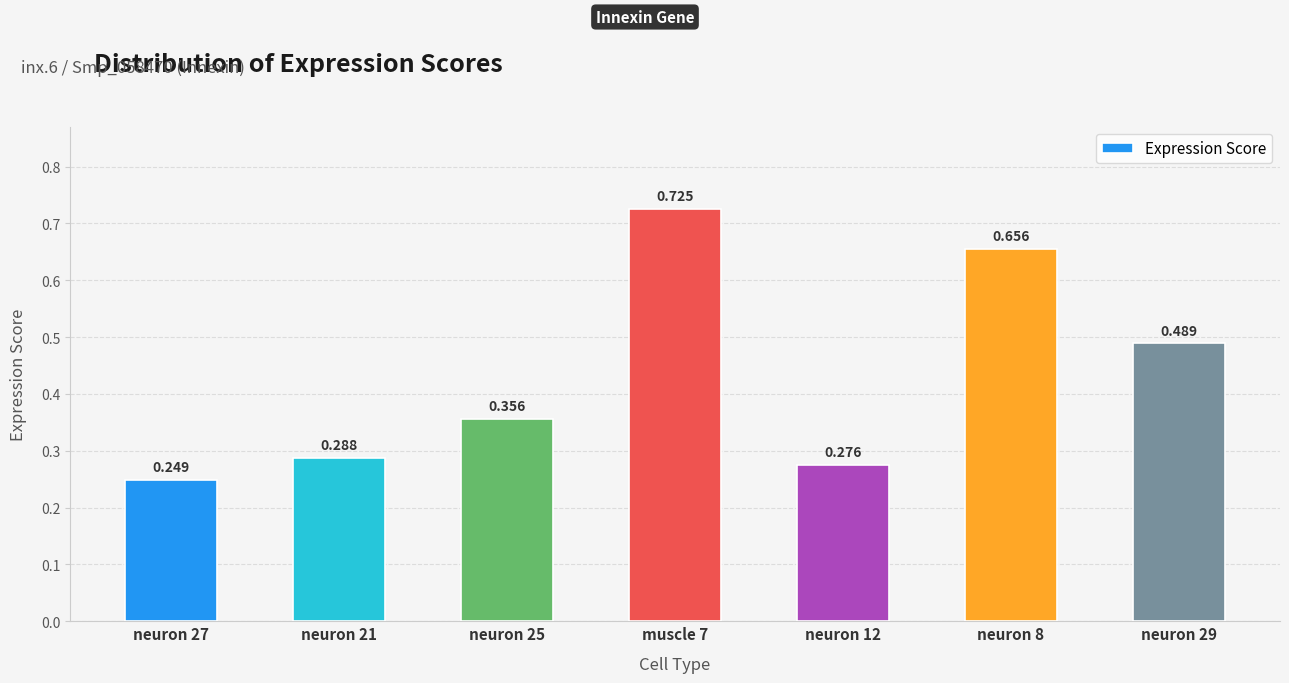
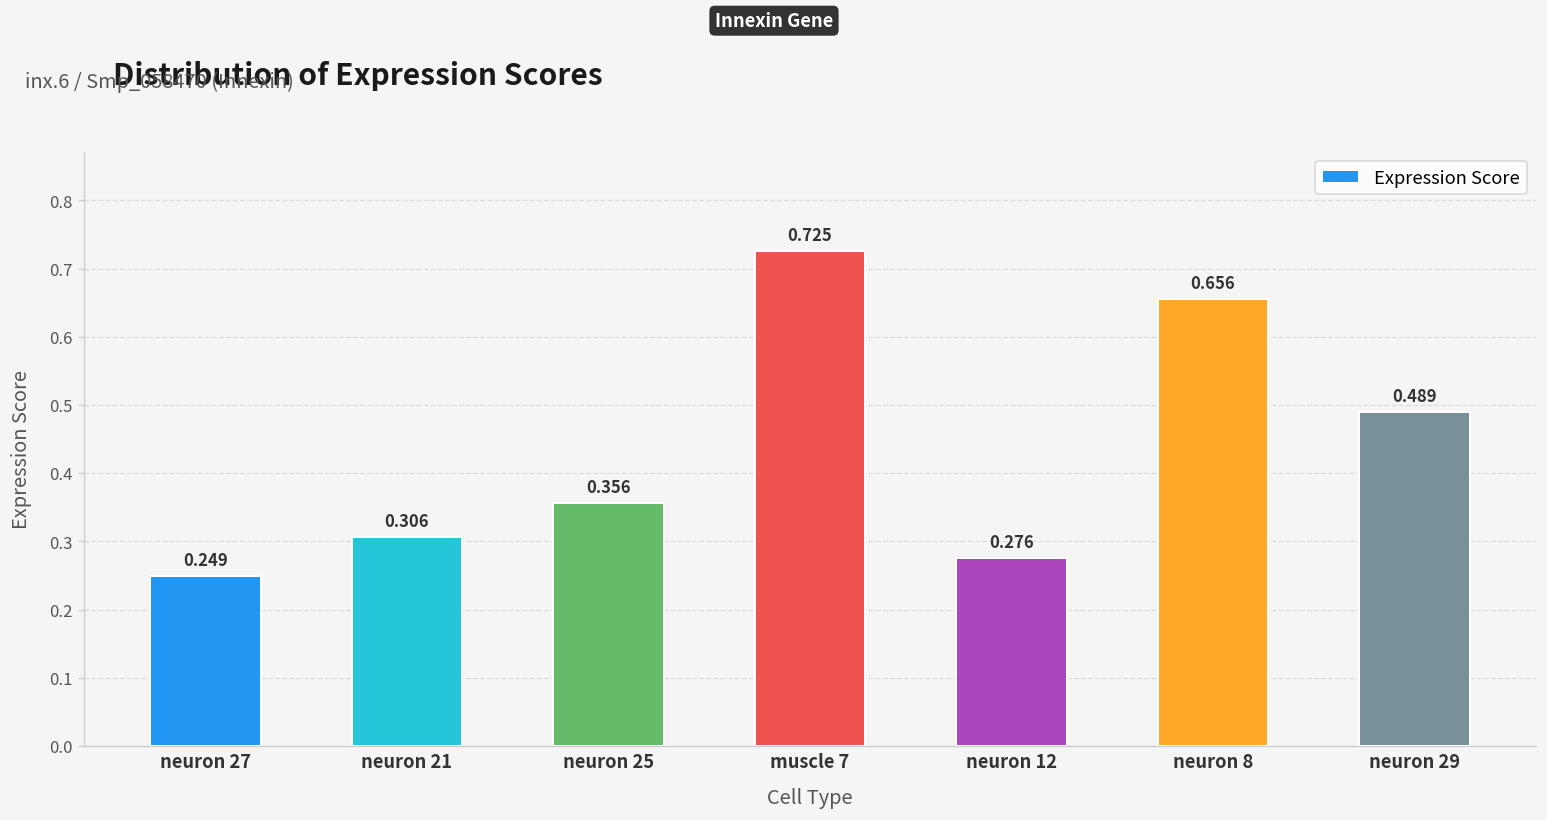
  {
    "neuron 27": 0.249,
-   "neuron 21": 0.288,
+   "neuron 21": 0.306,
    "neuron 25": 0.356,
    "muscle 7": 0.725,
    "neuron 12": 0.276,
    "neuron 8": 0.656,
    "neuron 29": 0.489
  }
